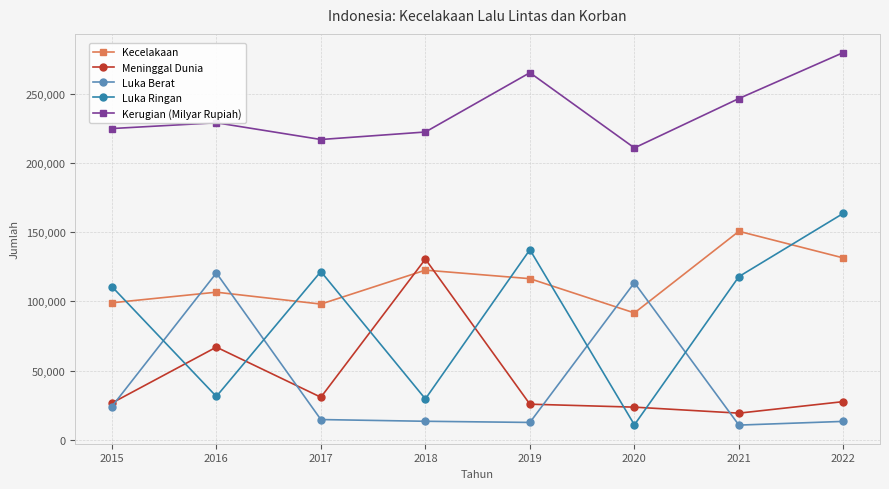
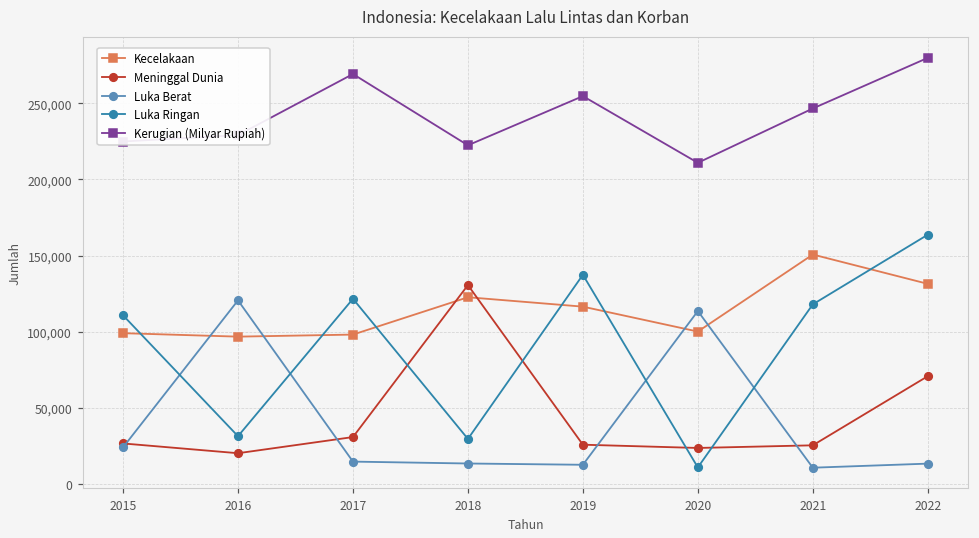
  {
    "Kecelakaan": {
      "2015": "99,000",
-     "2016": "107,000",
+     "2016": "97,000",
      "2017": "98,000",
      "2018": "123,000",
      "2019": "116,000",
-     "2020": "92,000",
+     "2020": "100,000",
      "2021": "151,000",
      "2022": "131,000"
    },
    "Meninggal Dunia": {
      "2015": "26,000",
-     "2016": "67,000",
+     "2016": "20,000",
      "2017": "31,000",
      "2018": "131,000",
      "2019": "26,000",
      "2020": "24,000",
-     "2021": "19,000",
-     "2022": "28,000"
+     "2021": "25,000",
+     "2022": "71,000"
    },
    "Kerugian (Milyar Rupiah)": {
      "2015": "225,000",
-     "2017": "217,000",
+     "2017": "269,000",
      "2018": "222,000",
-     "2019": "265,000",
+     "2019": "255,000",
      "2020": "211,000",
      "2021": "247,000",
      "2022": "280,000"
    }
  }
